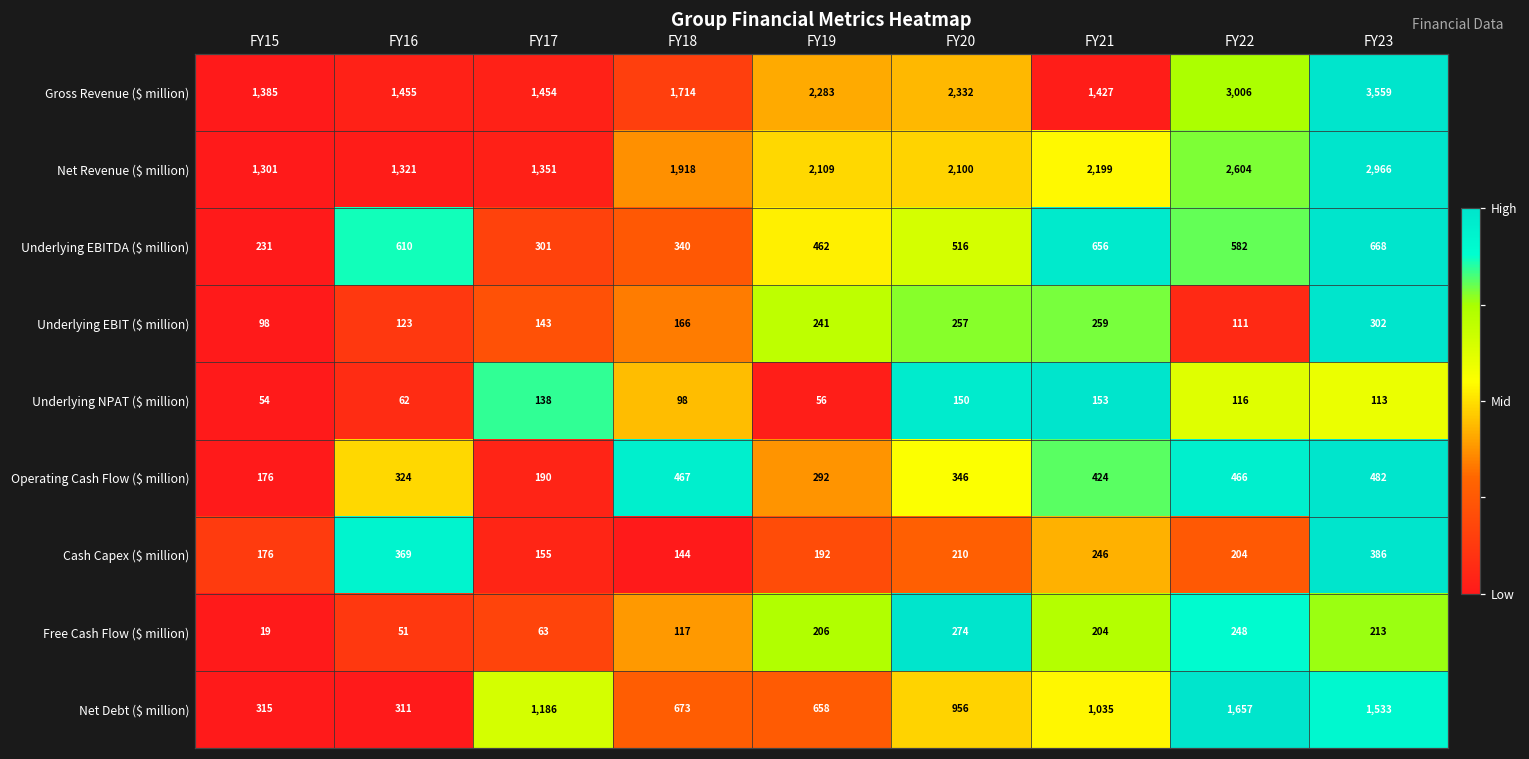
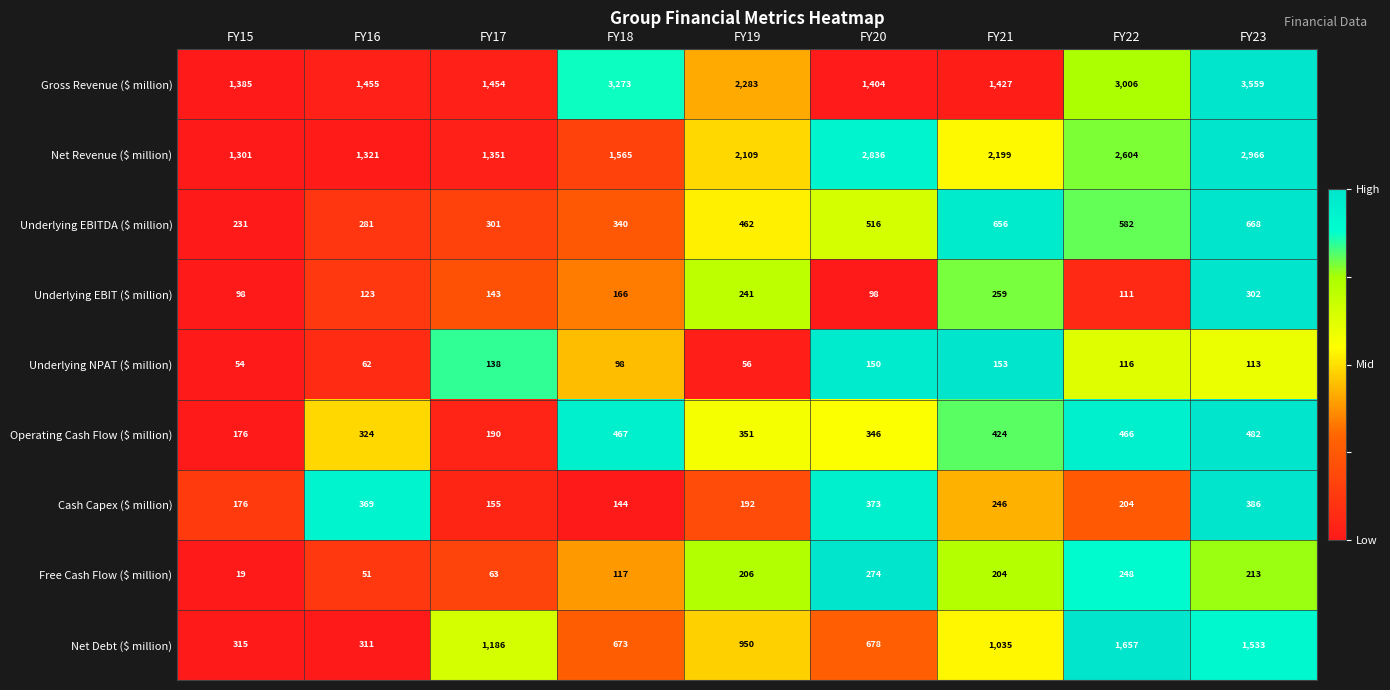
  {
    "Gross Revenue ($ million)": {
      "FY15": "1,385",
      "FY16": "1,455",
      "FY17": "1,454",
-     "FY18": "1,714",
+     "FY18": "3,273",
      "FY19": "2,283",
-     "FY20": "2,332",
+     "FY20": "1,404",
      "FY21": "1,427",
      "FY22": "3,006",
      "FY23": "3,559"
    },
    "Net Revenue ($ million)": {
      "FY15": "1,301",
      "FY16": "1,321",
      "FY17": "1,351",
-     "FY18": "1,918",
+     "FY18": "1,565",
      "FY19": "2,109",
-     "FY20": "2,100",
+     "FY20": "2,836",
      "FY21": "2,199",
      "FY22": "2,604",
      "FY23": "2,966"
    },
    "Underlying EBITDA ($ million)": {
      "FY15": "231",
-     "FY16": "610",
+     "FY16": "281",
      "FY17": "301",
      "FY18": "340",
      "FY19": "462",
      "FY20": "516",
      "FY21": "656",
      "FY22": "582",
      "FY23": "668"
    },
    "Underlying EBIT ($ million)": {
      "FY15": "98",
      "FY16": "123",
      "FY17": "143",
      "FY18": "166",
      "FY19": "241",
-     "FY20": "257",
+     "FY20": "98",
      "FY21": "259",
      "FY22": "111",
      "FY23": "302"
    },
    "Underlying NPAT ($ million)": {
      "FY15": "54",
      "FY16": "62",
      "FY17": "138",
      "FY18": "98",
      "FY19": "56",
      "FY20": "150",
      "FY21": "153",
      "FY22": "116",
      "FY23": "113"
    },
    "Operating Cash Flow ($ million)": {
      "FY15": "176",
      "FY16": "324",
      "FY17": "190",
      "FY18": "467",
-     "FY19": "292",
+     "FY19": "351",
      "FY20": "346",
      "FY21": "424",
      "FY22": "466",
      "FY23": "482"
    },
    "Cash Capex ($ million)": {
      "FY15": "176",
      "FY16": "369",
      "FY17": "155",
      "FY18": "144",
      "FY19": "192",
-     "FY20": "210",
+     "FY20": "373",
      "FY21": "246",
      "FY22": "204",
      "FY23": "386"
    },
    "Free Cash Flow ($ million)": {
      "FY15": "19",
      "FY16": "51",
      "FY17": "63",
      "FY18": "117",
      "FY19": "206",
      "FY20": "274",
      "FY21": "204",
      "FY22": "248",
      "FY23": "213"
    },
    "Net Debt ($ million)": {
      "FY15": "315",
      "FY16": "311",
      "FY17": "1,186",
      "FY18": "673",
-     "FY19": "658",
-     "FY20": "956",
+     "FY19": "950",
+     "FY20": "678",
      "FY21": "1,035",
      "FY22": "1,657",
      "FY23": "1,533"
    }
  }
